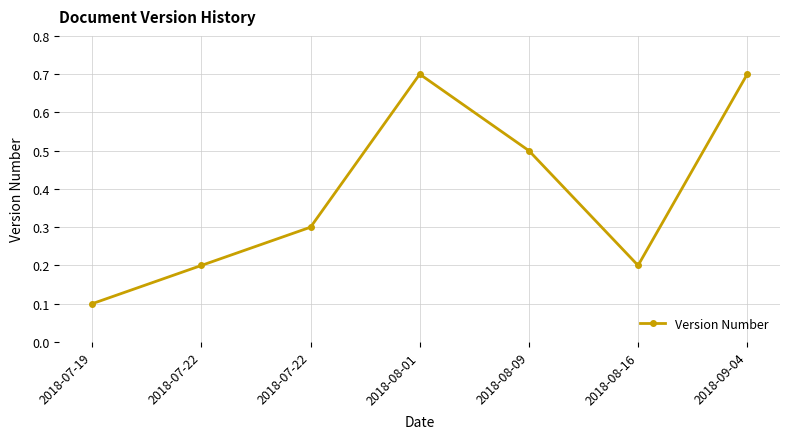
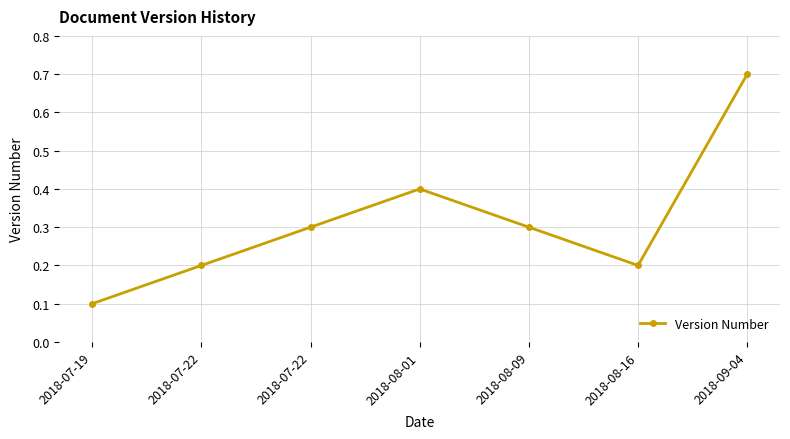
  {
    "2018-07-19": 0.1,
-   "2018-08-01": 0.7,
-   "2018-08-09": 0.5,
+   "2018-08-01": 0.4,
+   "2018-08-09": 0.3,
    "2018-08-16": 0.2,
    "2018-09-04": 0.7
  }
